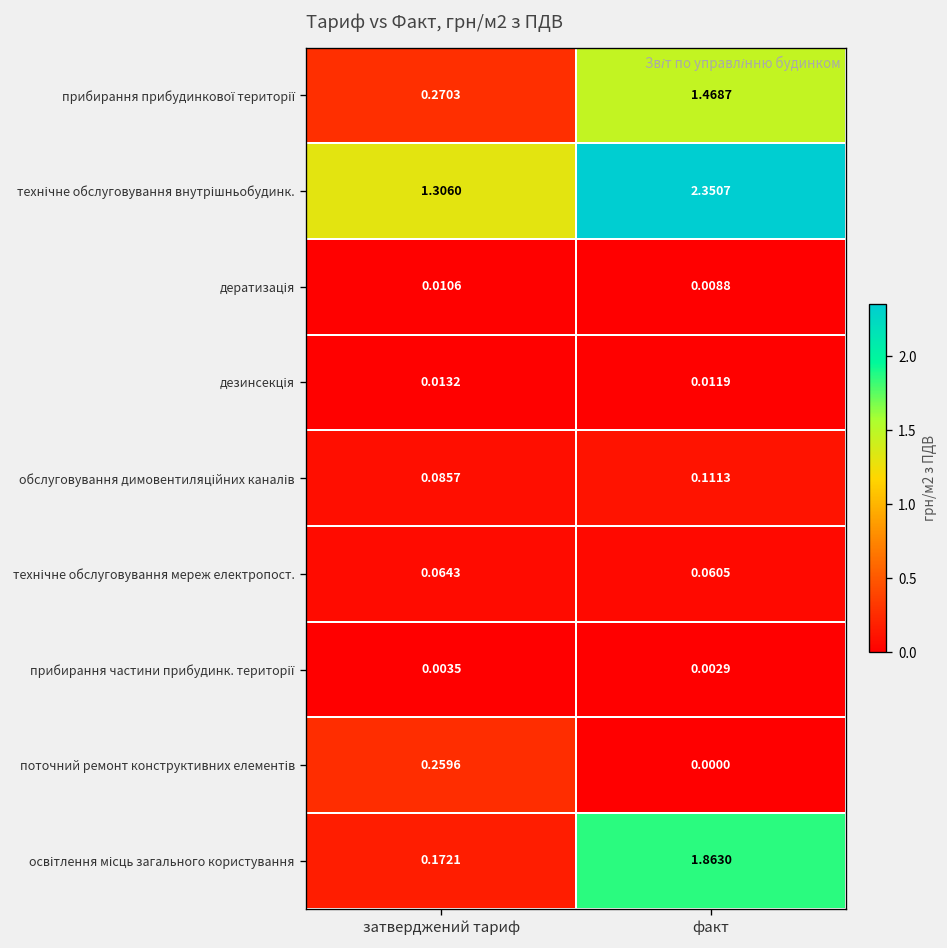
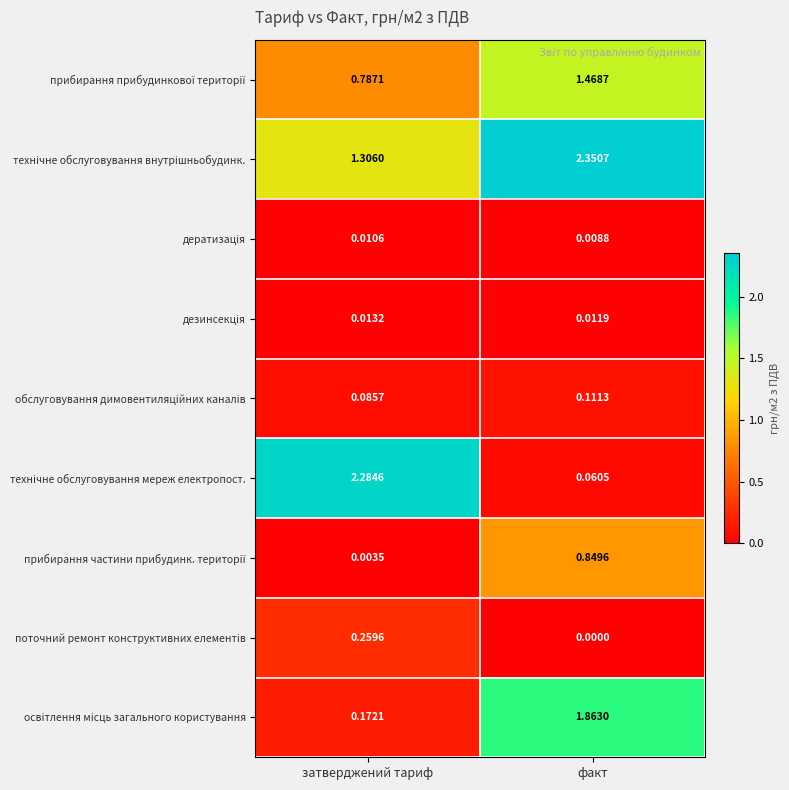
  {
    "прибирання прибудинкової території": {
-     "затверджений тариф": 0.2703
+     "затверджений тариф": 0.7871
    },
    "технічне обслуговування внутрішньобудинк.": {
      "затверджений тариф": 1.3060,
      "факт": 2.3507
    },
    "дератизація": {
      "затверджений тариф": 0.0106,
      "факт": 0.0088
    },
    "дезинсекція": {
      "затверджений тариф": 0.0132,
      "факт": 0.0119
    },
    "обслуговування димовентиляційних каналів": {
      "затверджений тариф": 0.0857,
      "факт": 0.1113
    },
    "технічне обслуговування мереж електропост.": {
-     "затверджений тариф": 0.0643,
+     "затверджений тариф": 2.2846,
      "факт": 0.0605
    },
    "прибирання частини прибудинк. території": {
      "затверджений тариф": 0.0035,
-     "факт": 0.0029
+     "факт": 0.8496
    },
    "поточний ремонт конструктивних елементів": {
      "затверджений тариф": 0.2596,
      "факт": 0.0000
    },
    "освітлення місць загального користування": {
      "затверджений тариф": 0.1721,
      "факт": 1.8630
    }
  }
